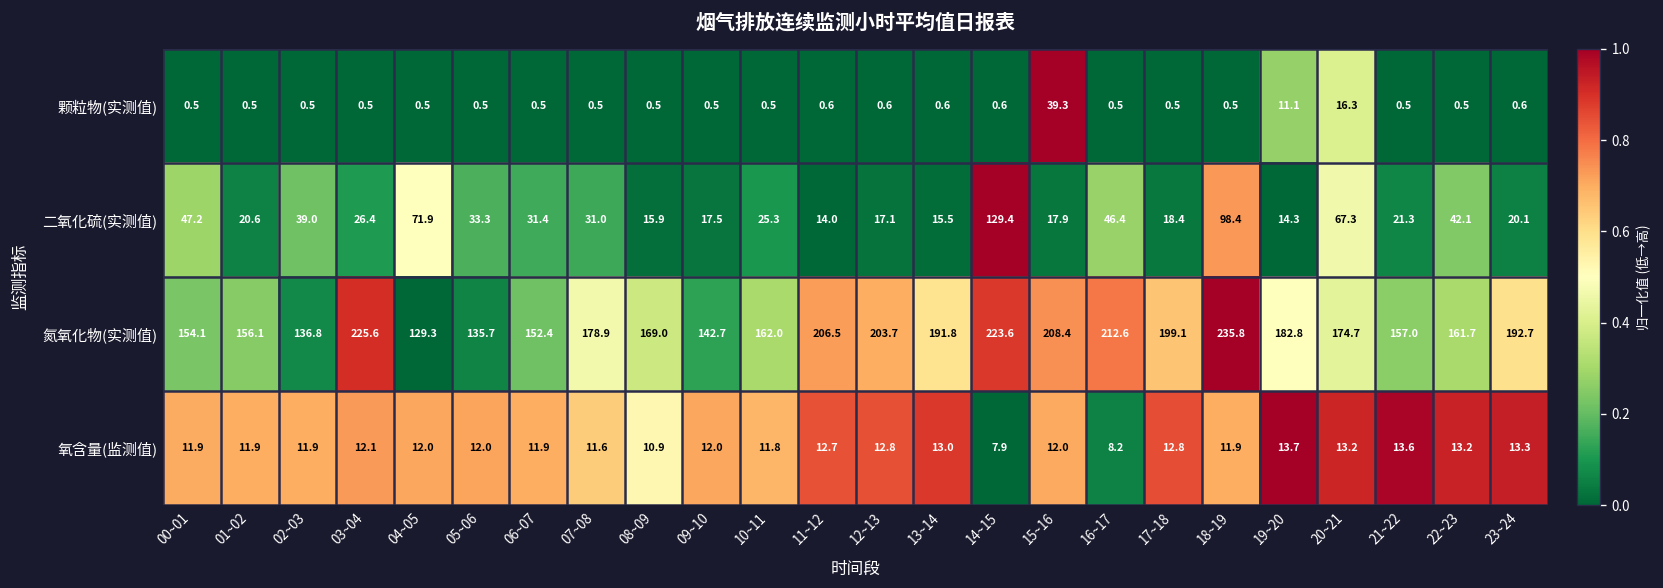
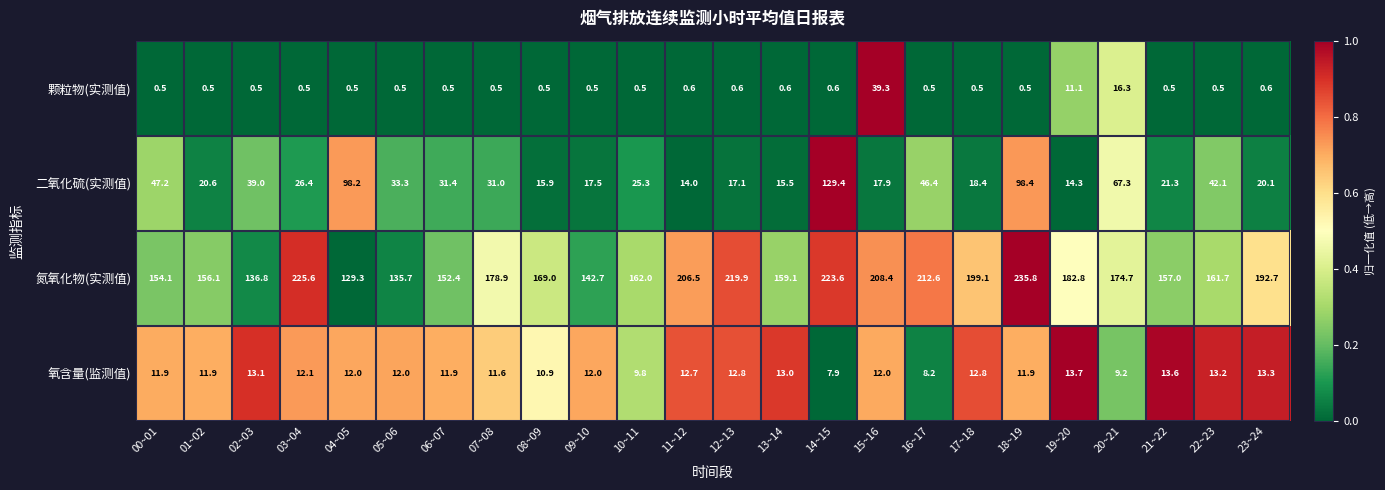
  {
    "颗粒物(实测值)": {
      "00~01": 0.5,
      "01~02": 0.5,
      "02~03": 0.5,
      "03~04": 0.5,
      "04~05": 0.5,
      "05~06": 0.5,
      "06~07": 0.5,
      "07~08": 0.5,
      "08~09": 0.5,
      "09~10": 0.5,
      "10~11": 0.5,
      "11~12": 0.6,
      "12~13": 0.6,
      "13~14": 0.6,
      "14~15": 0.6,
      "15~16": 39.3,
      "16~17": 0.5,
      "17~18": 0.5,
      "18~19": 0.5,
      "19~20": 11.1,
      "20~21": 16.3,
      "21~22": 0.5,
      "22~23": 0.5,
      "23~24": 0.6
    },
    "二氧化硫(实测值)": {
      "00~01": 47.2,
      "01~02": 20.6,
      "02~03": 39.0,
      "03~04": 26.4,
-     "04~05": 71.9,
+     "04~05": 98.2,
      "05~06": 33.3,
      "06~07": 31.4,
      "07~08": 31.0,
      "08~09": 15.9,
      "09~10": 17.5,
      "10~11": 25.3,
      "11~12": 14.0,
      "12~13": 17.1,
      "13~14": 15.5,
      "14~15": 129.4,
      "15~16": 17.9,
      "16~17": 46.4,
      "17~18": 18.4,
      "18~19": 98.4,
      "19~20": 14.3,
      "20~21": 67.3,
      "21~22": 21.3,
      "22~23": 42.1,
      "23~24": 20.1
    },
    "氮氧化物(实测值)": {
      "00~01": 154.1,
      "01~02": 156.1,
      "02~03": 136.8,
      "03~04": 225.6,
      "04~05": 129.3,
      "05~06": 135.7,
      "06~07": 152.4,
      "07~08": 178.9,
      "08~09": 169.0,
      "09~10": 142.7,
      "10~11": 162.0,
      "11~12": 206.5,
-     "12~13": 203.7,
-     "13~14": 191.8,
+     "12~13": 219.9,
+     "13~14": 159.1,
      "14~15": 223.6,
      "15~16": 208.4,
      "16~17": 212.6,
      "17~18": 199.1,
      "18~19": 235.8,
      "19~20": 182.8,
      "20~21": 174.7,
      "21~22": 157.0,
      "22~23": 161.7,
      "23~24": 192.7
    },
    "氧含量(监测值)": {
      "00~01": 11.9,
      "01~02": 11.9,
-     "02~03": 11.9,
+     "02~03": 13.1,
      "03~04": 12.1,
      "04~05": 12.0,
      "05~06": 12.0,
      "06~07": 11.9,
      "07~08": 11.6,
      "08~09": 10.9,
      "09~10": 12.0,
-     "10~11": 11.8,
+     "10~11": 9.8,
      "11~12": 12.7,
      "12~13": 12.8,
      "13~14": 13.0,
      "14~15": 7.9,
      "15~16": 12.0,
      "16~17": 8.2,
      "17~18": 12.8,
      "18~19": 11.9,
      "19~20": 13.7,
-     "20~21": 13.2,
+     "20~21": 9.2,
      "21~22": 13.6,
      "22~23": 13.2,
      "23~24": 13.3
    }
  }
